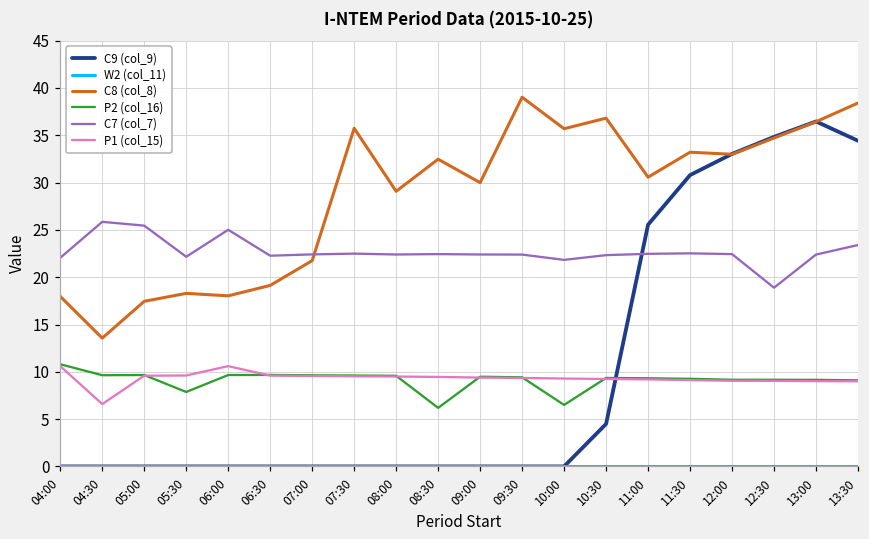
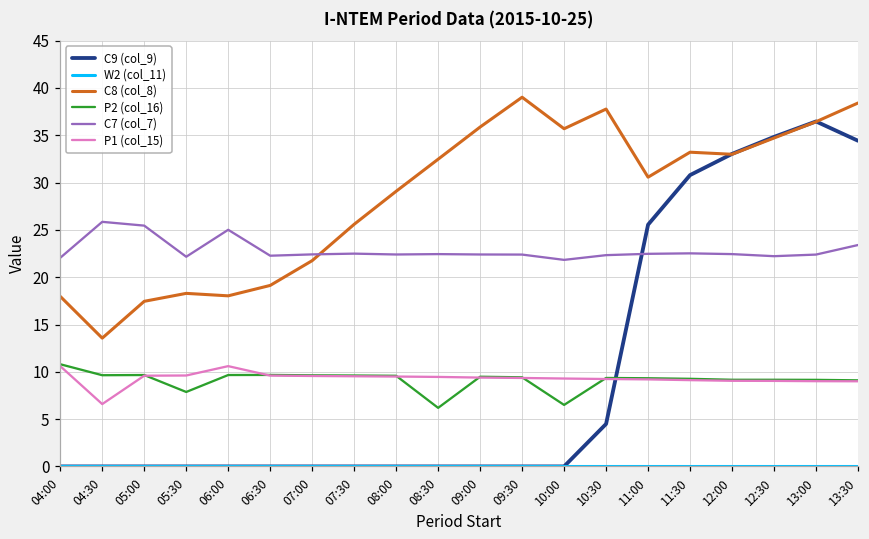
  {
    "C9 (col_9)": {
      "10:30": 4,
      "11:00": 26,
      "11:30": 31,
      "13:30": 34
    },
    "W2 (col_11)": {
      "10:30": 0,
      "11:00": 0,
      "11:30": 0,
      "12:00": 0,
      "12:30": 0,
      "13:00": 0,
      "13:30": 0
    },
    "C8 (col_8)": {
      "04:00": 18,
      "04:30": 14,
      "05:00": 17,
      "05:30": 18,
      "06:00": 18,
      "06:30": 19,
      "07:00": 22,
-     "07:30": 36,
+     "07:30": 26,
      "08:00": 29,
      "08:30": 32,
-     "09:00": 30,
+     "09:00": 36,
      "09:30": 39,
      "10:00": 36,
-     "10:30": 37,
+     "10:30": 38,
      "11:00": 31,
      "11:30": 33,
      "13:30": 38
    },
    "P2 (col_16)": {
      "04:30": 10,
      "05:30": 8,
      "06:00": 10,
      "08:30": 6,
      "10:00": 7
    },
    "C7 (col_7)": {
      "04:00": 22,
      "04:30": 26,
      "05:00": 25,
      "05:30": 22,
      "06:00": 25,
      "06:30": 22,
      "07:00": 22,
      "07:30": 22,
      "08:00": 22,
      "08:30": 22,
      "09:00": 22,
      "09:30": 22,
      "10:00": 22,
      "10:30": 22,
      "11:00": 22,
      "11:30": 23,
      "12:00": 22,
-     "12:30": 19,
+     "12:30": 22,
      "13:00": 22,
      "13:30": 23
    },
    "P1 (col_15)": {
      "04:30": 7,
      "05:30": 10,
      "06:00": 11,
      "08:30": 9,
      "10:00": 9
    }
  }
